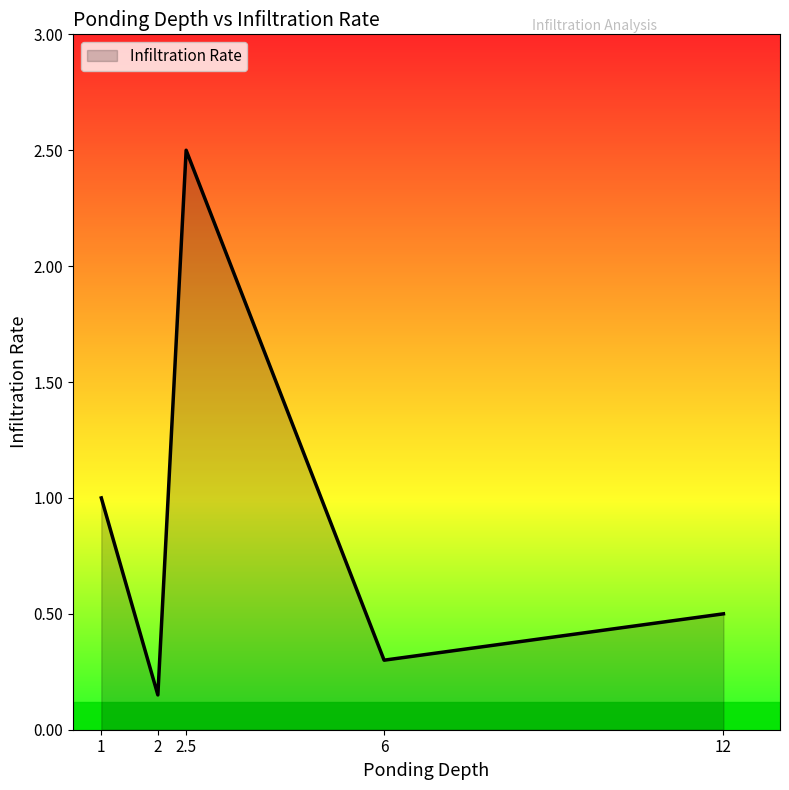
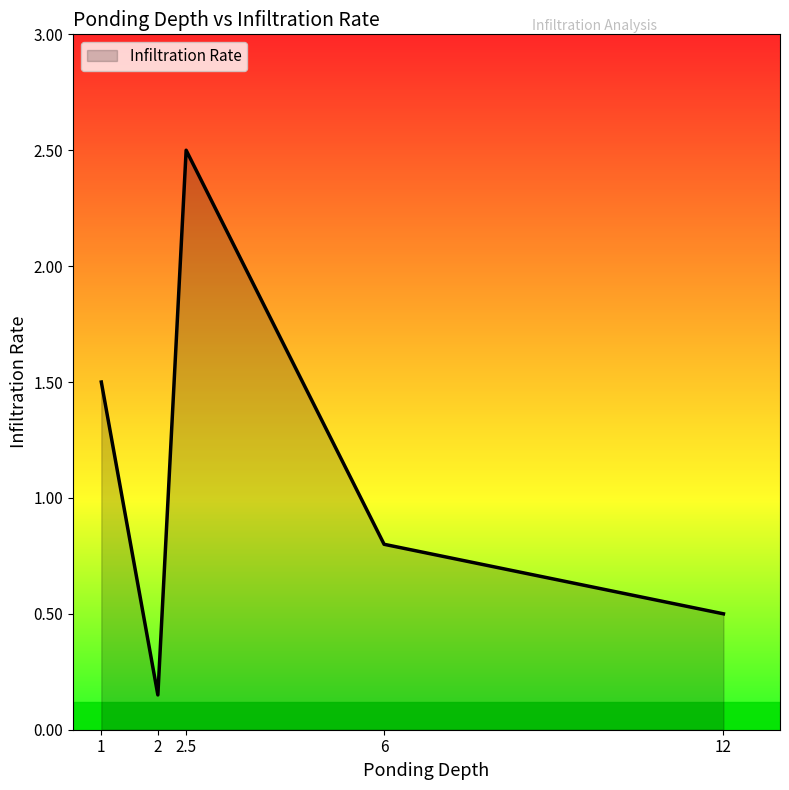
  {
-   "1": 1.0,
+   "1": 1.5,
    "2": 0.15,
    "2.5": 2.5,
-   "6": 0.3,
+   "6": 0.8,
    "12": 0.5
  }
